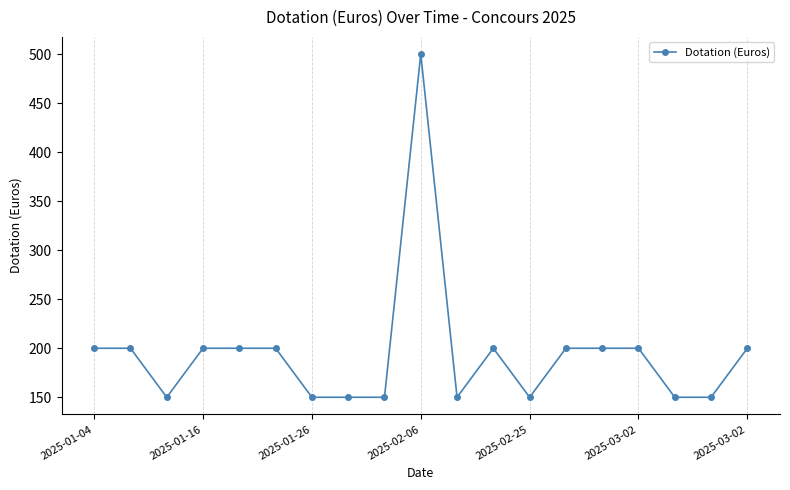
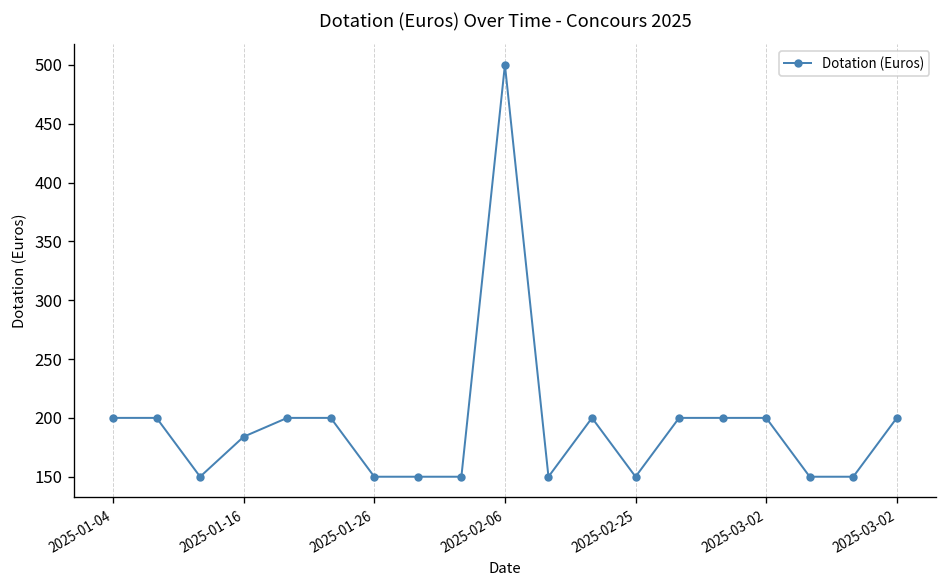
  {
-   "2025-01-16": 200,
+   "2025-01-16": 180,
    "2025-01-26": 150,
    "2025-02-06": 500
  }
